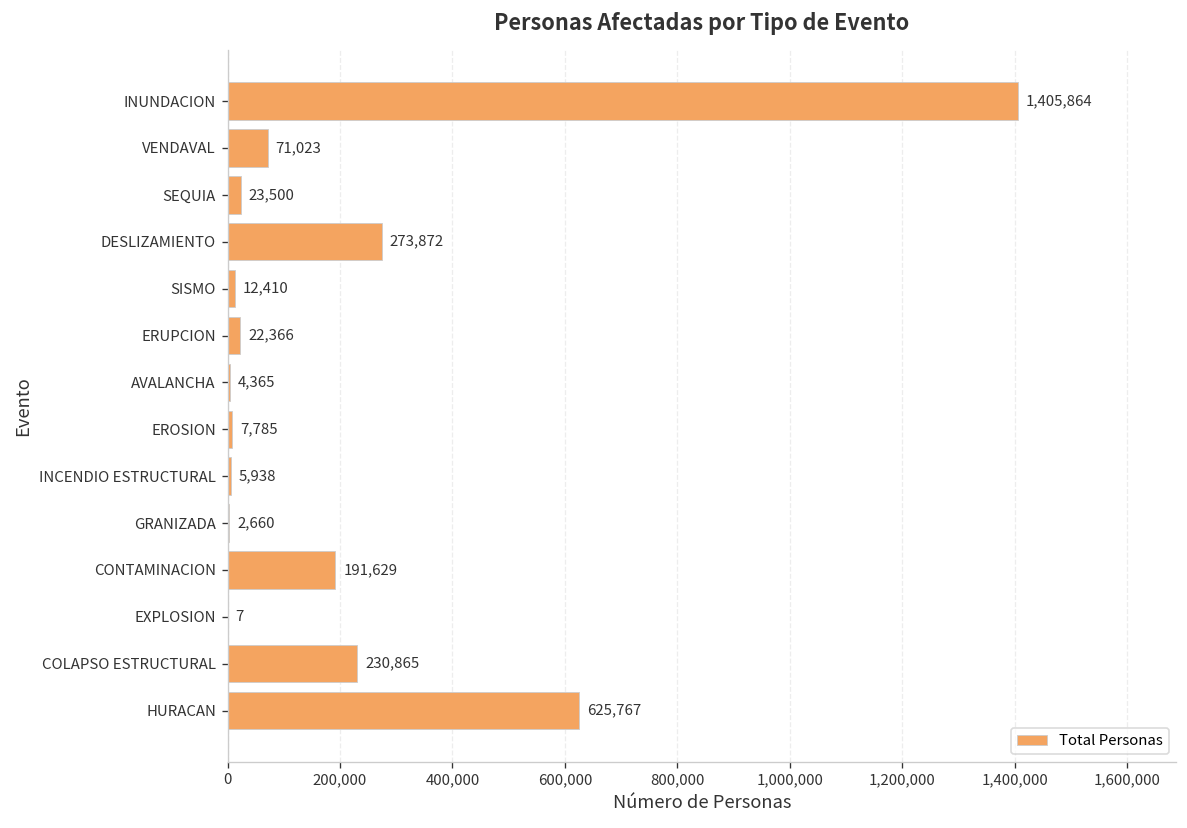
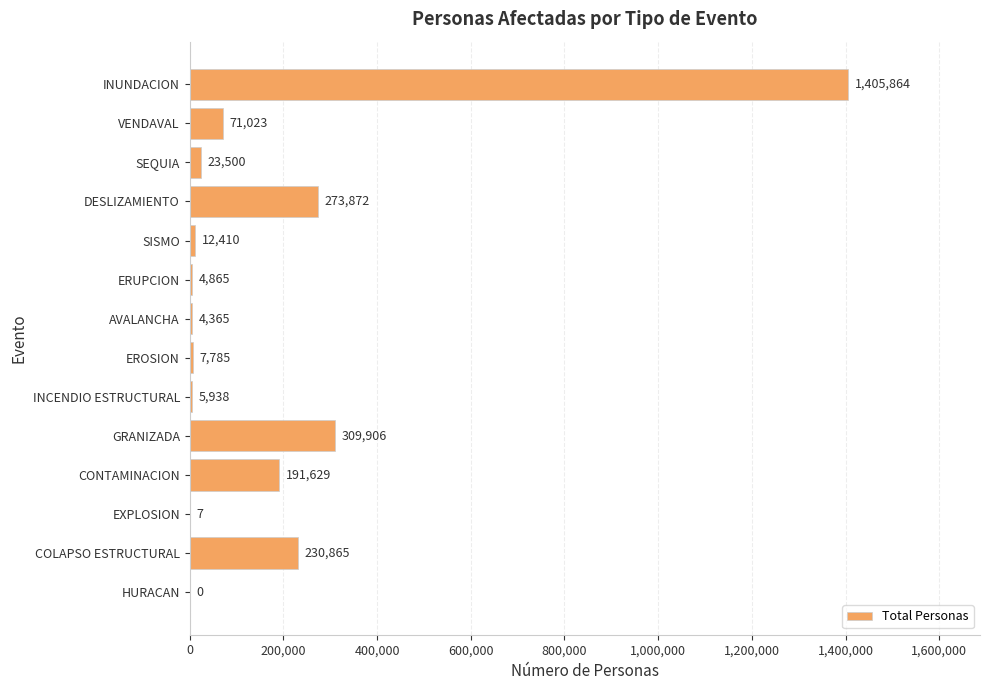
  {
    "INUNDACION": "1,405,864",
    "VENDAVAL": "71,023",
    "SEQUIA": "23,500",
    "DESLIZAMIENTO": "273,872",
    "SISMO": "12,410",
-   "ERUPCION": "22,366",
+   "ERUPCION": "4,865",
    "AVALANCHA": "4,365",
    "EROSION": "7,785",
    "INCENDIO ESTRUCTURAL": "5,938",
-   "GRANIZADA": "2,660",
+   "GRANIZADA": "309,906",
    "CONTAMINACION": "191,629",
    "EXPLOSION": "7",
    "COLAPSO ESTRUCTURAL": "230,865",
-   "HURACAN": "625,767"
+   "HURACAN": "0"
  }
